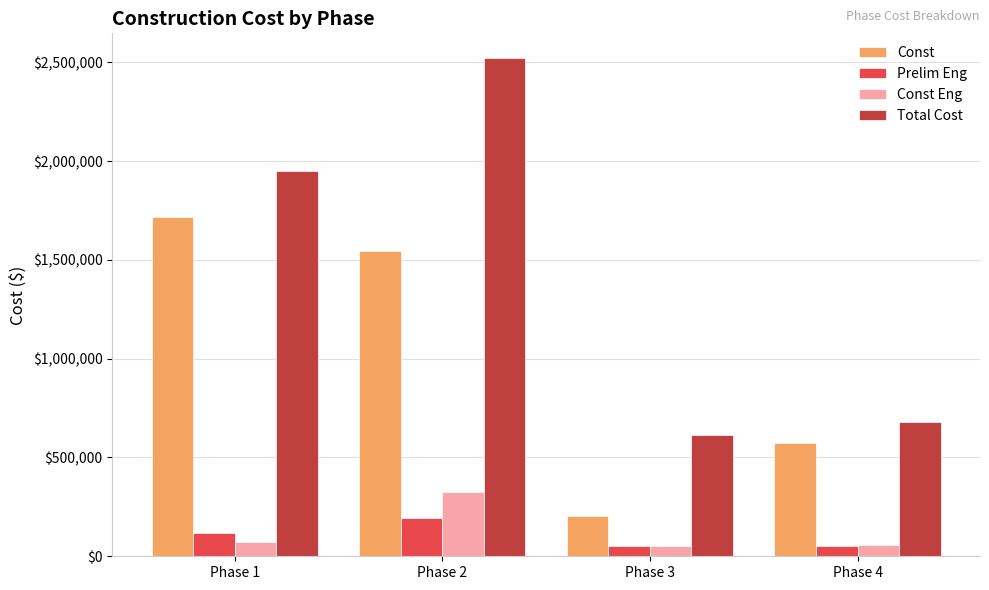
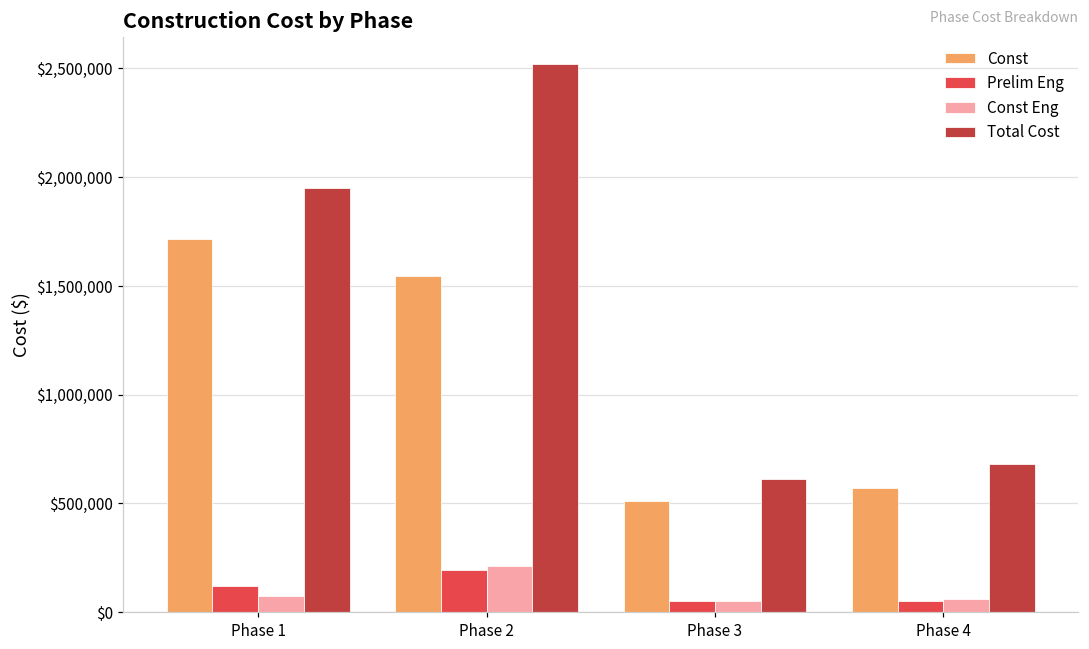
  {
    "Const": {
      "Phase 1": "$1,710,000",
      "Phase 2": "$1,540,000",
-     "Phase 3": "$200,000",
+     "Phase 3": "$510,000",
      "Phase 4": "$570,000"
    },
    "Const Eng": {
      "Phase 1": "$70,000",
-     "Phase 2": "$330,000",
+     "Phase 2": "$210,000",
      "Phase 3": "$50,000",
      "Phase 4": "$60,000"
    }
  }
